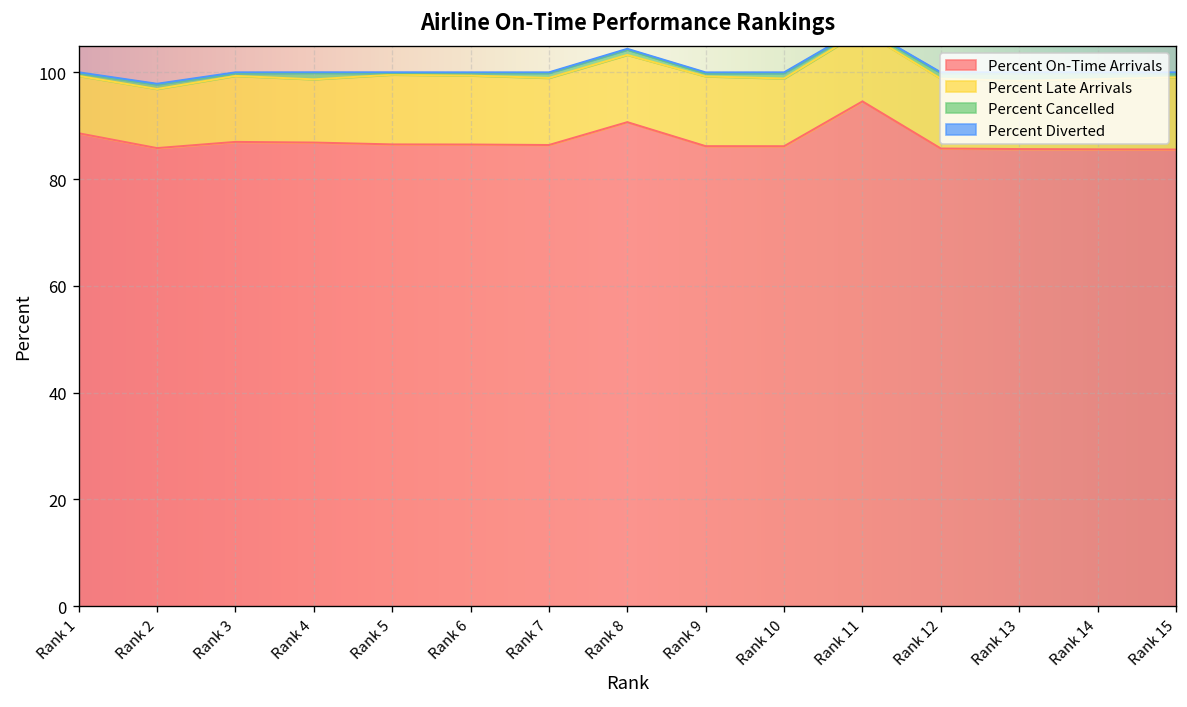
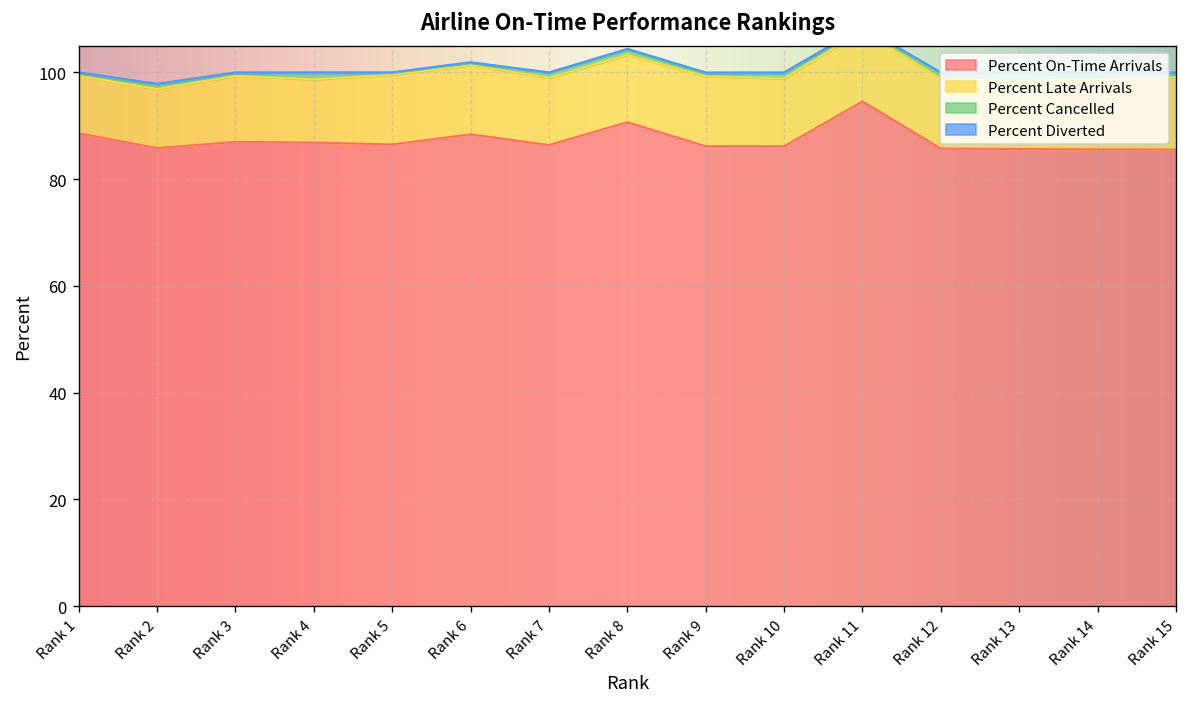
  {
    "Percent On-Time Arrivals": {
      "Rank 1": 89,
      "Rank 2": 86,
      "Rank 3": 87,
      "Rank 4": 87,
      "Rank 5": 87,
-     "Rank 6": 86,
+     "Rank 6": 88,
      "Rank 7": 86,
      "Rank 8": 91,
      "Rank 9": 86,
      "Rank 10": 86,
      "Rank 11": 95,
      "Rank 15": 86
    },
    "Percent Late Arrivals": {
      "Rank 2": 11,
      "Rank 4": 12,
      "Rank 7": 13,
      "Rank 8": 13,
      "Rank 10": 13,
      "Rank 15": 14
    }
  }
